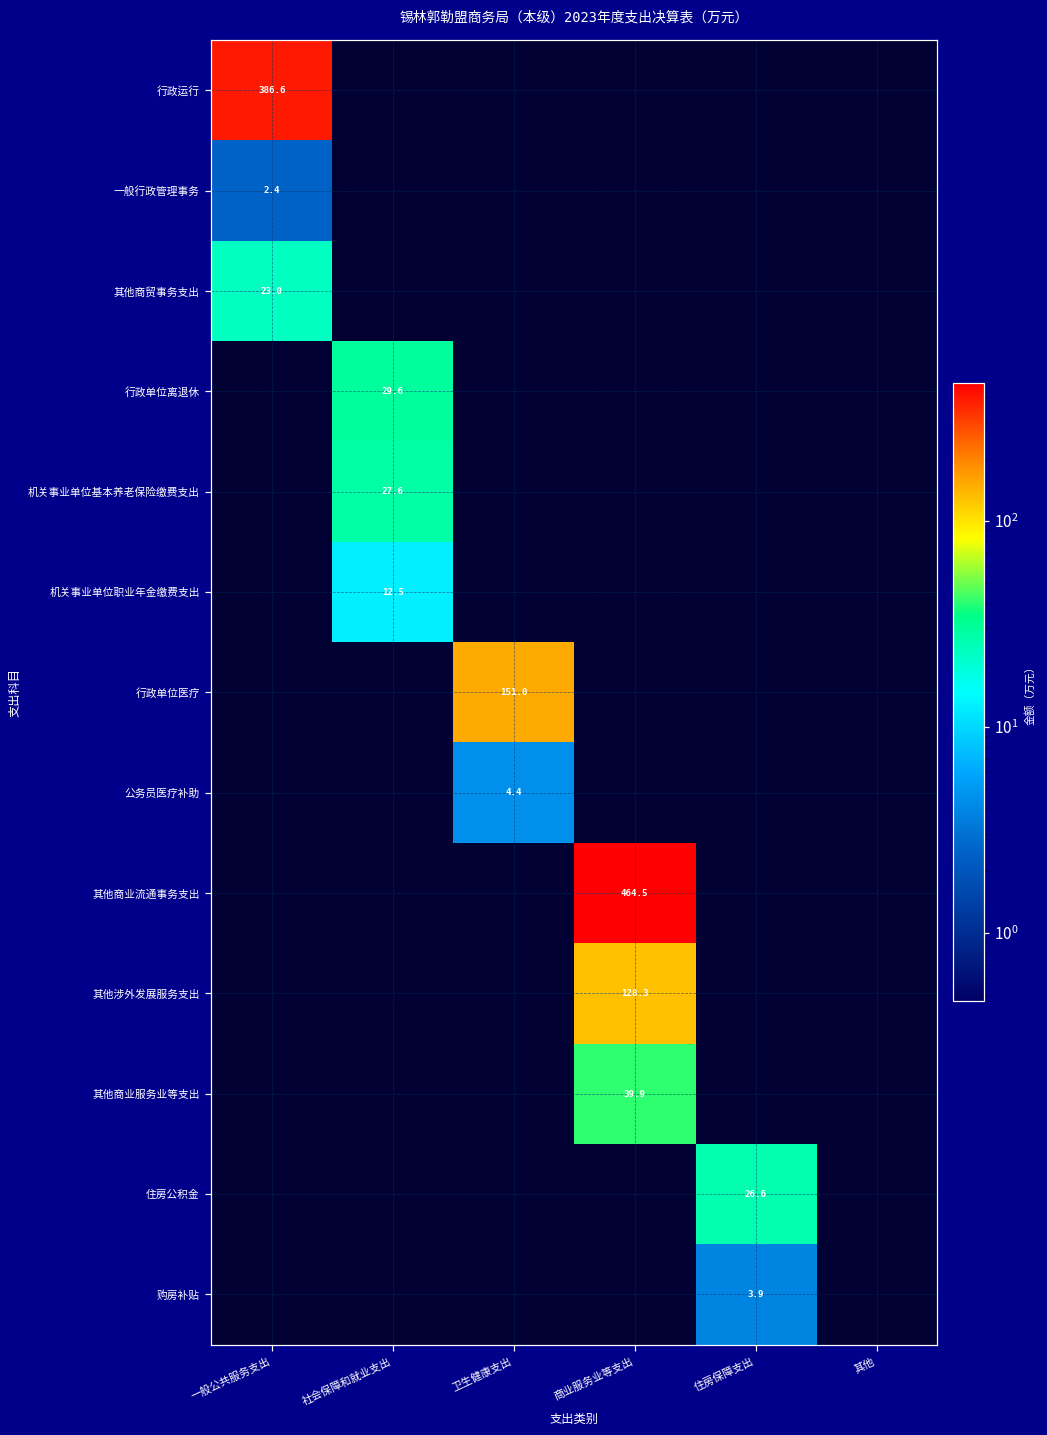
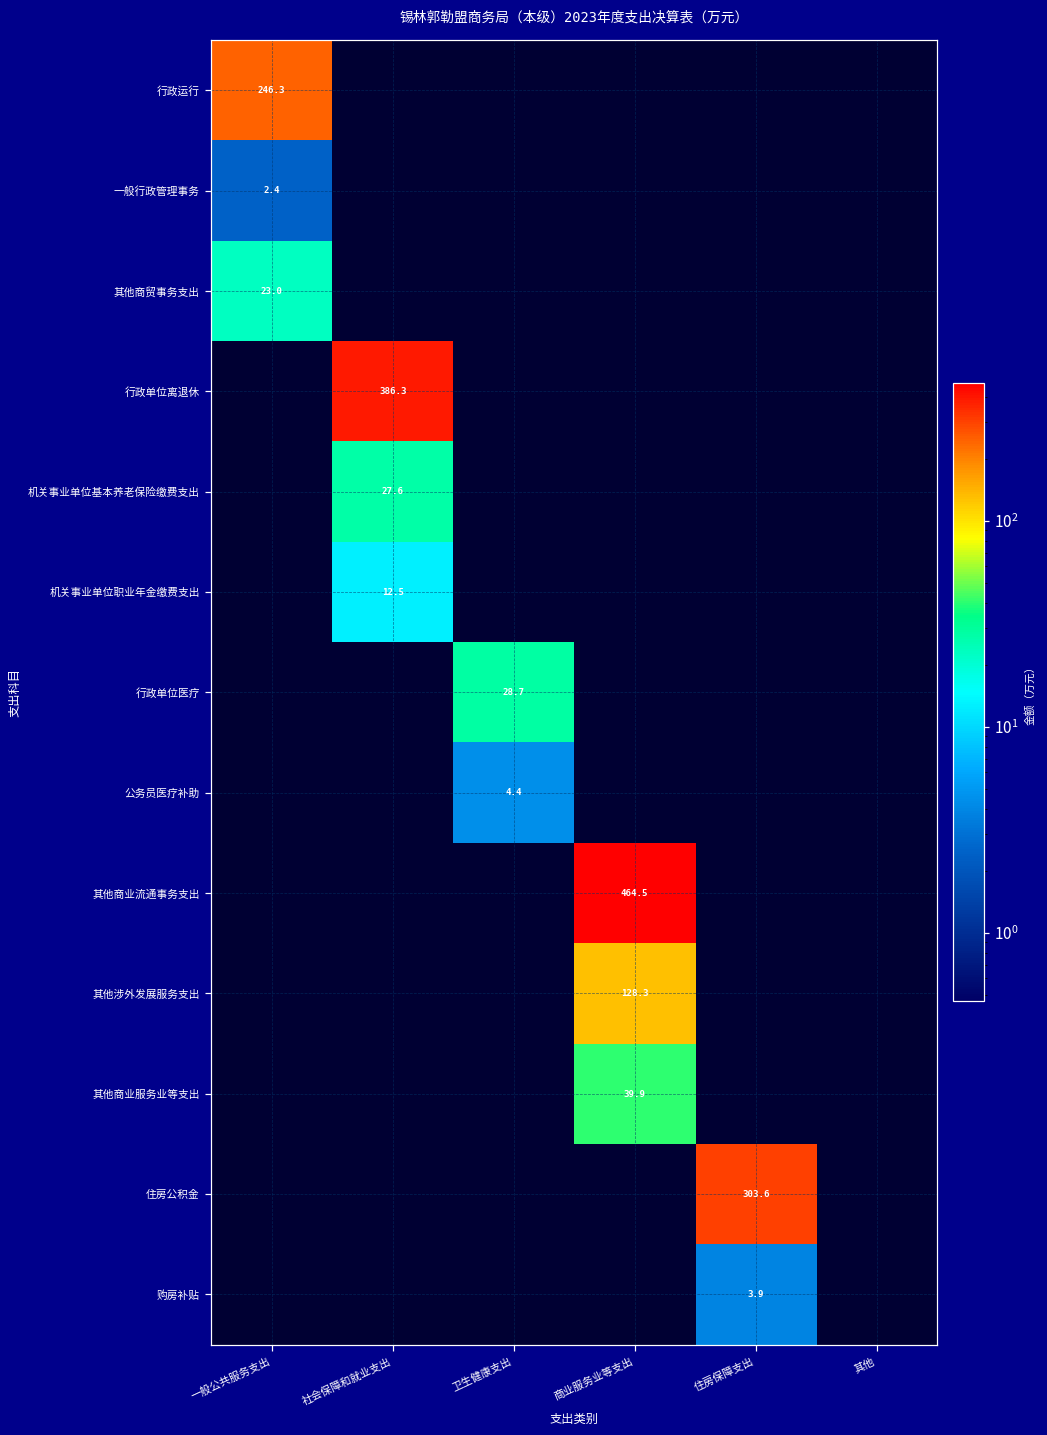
  {
    "行政运行": {
-     "一般公共服务支出": 386.6
+     "一般公共服务支出": 246.3
    },
    "一般行政管理事务": {
      "一般公共服务支出": 2.4
    },
    "其他商贸事务支出": {
      "一般公共服务支出": 23.0
    },
    "行政单位离退休": {
-     "社会保障和就业支出": 29.6
+     "社会保障和就业支出": 386.3
    },
    "机关事业单位基本养老保险缴费支出": {
      "社会保障和就业支出": 27.6
    },
    "机关事业单位职业年金缴费支出": {
      "社会保障和就业支出": 12.5
    },
    "行政单位医疗": {
-     "卫生健康支出": 151.0
+     "卫生健康支出": 28.7
    },
    "公务员医疗补助": {
      "卫生健康支出": 4.4
    },
    "其他商业流通事务支出": {
      "商业服务业等支出": 464.5
    },
    "其他涉外发展服务支出": {
      "商业服务业等支出": 128.3
    },
    "其他商业服务业等支出": {
      "商业服务业等支出": 39.9
    },
    "住房公积金": {
-     "住房保障支出": 26.6
+     "住房保障支出": 303.6
    },
    "购房补贴": {
      "住房保障支出": 3.9
    }
  }
